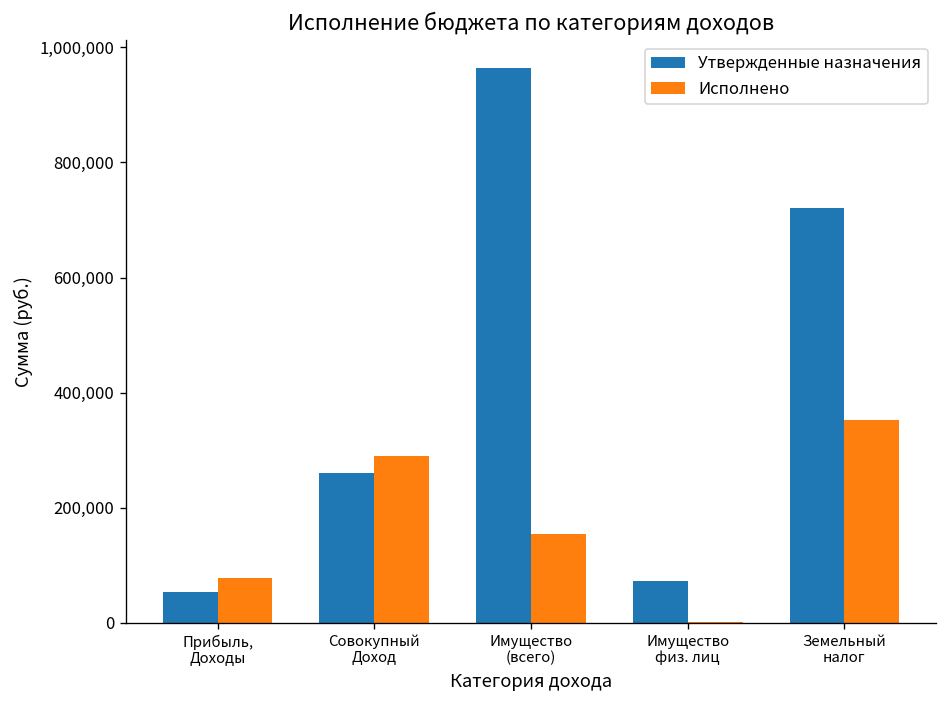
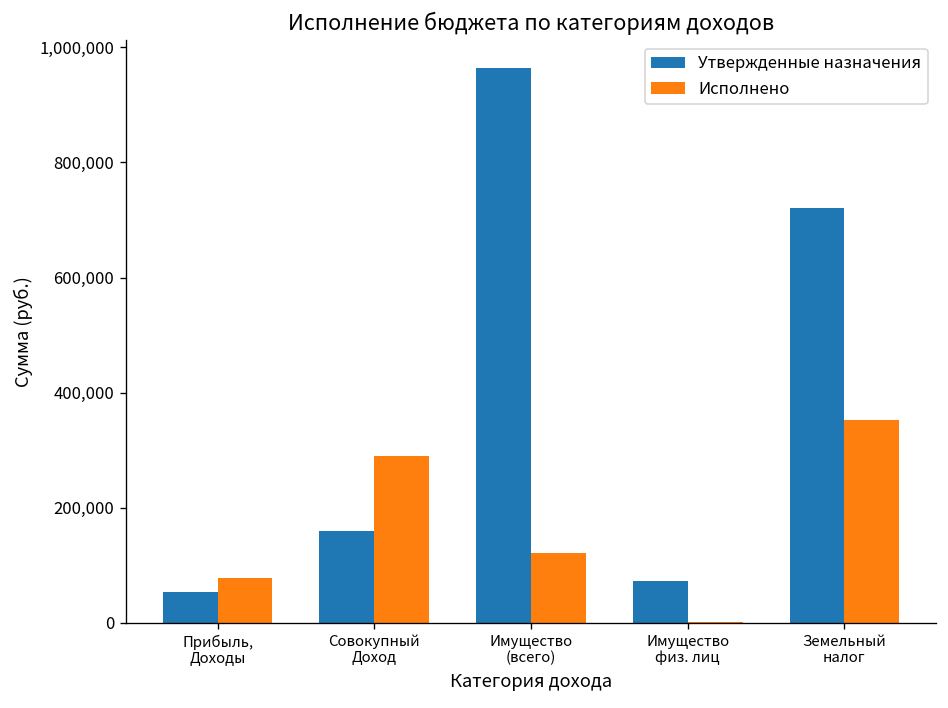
  {
    "Утвержденные назначения": {
      "Прибыль, Доходы": "50,000",
-     "Совокупный Доход": "260,000",
+     "Совокупный Доход": "160,000",
      "Имущество (всего)": "960,000",
      "Имущество физ. лиц": "70,000",
      "Земельный налог": "720,000"
    },
    "Исполнено": {
      "Прибыль, Доходы": "80,000",
      "Совокупный Доход": "290,000",
-     "Имущество (всего)": "150,000",
+     "Имущество (всего)": "120,000",
      "Земельный налог": "350,000"
    }
  }
